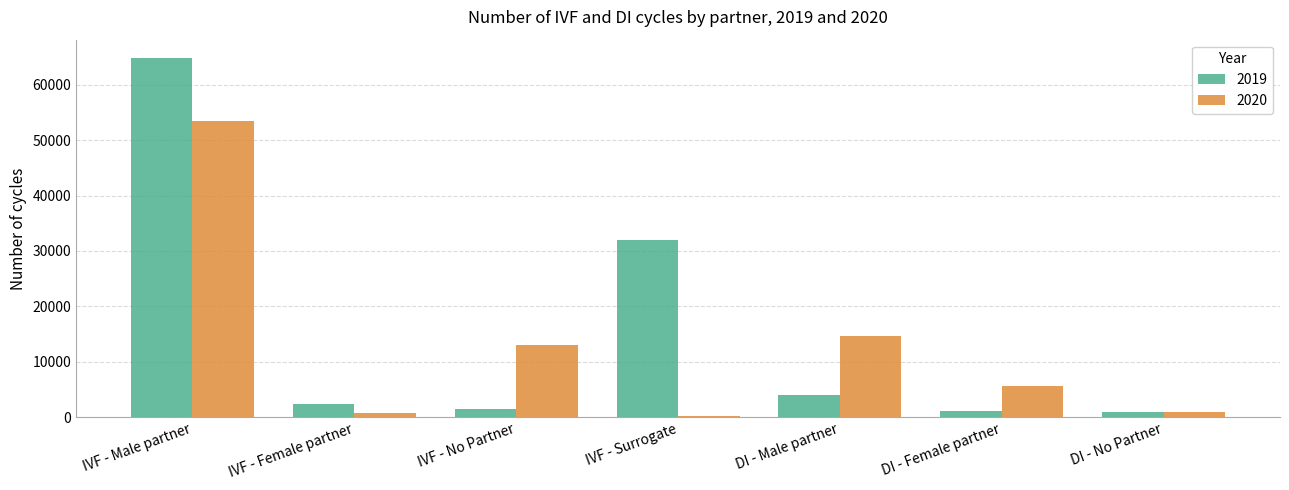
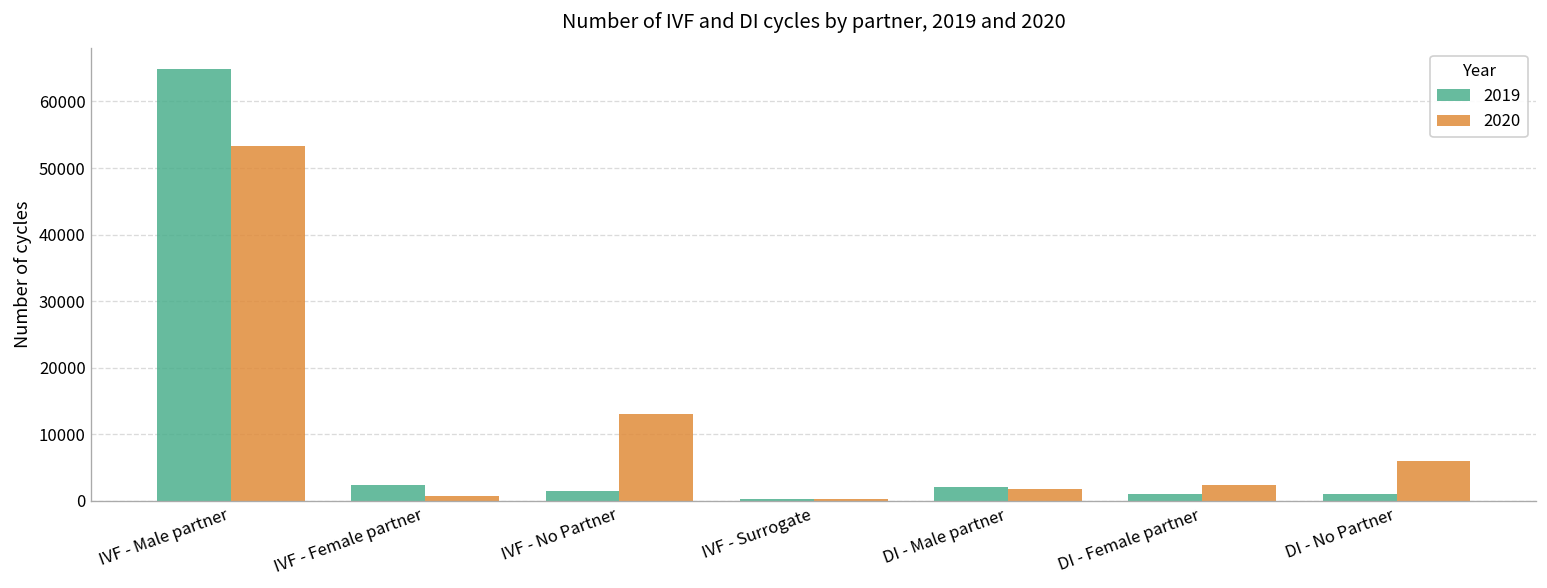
  {
    "2019": {
      "IVF - Male partner": 65000,
      "IVF - Female partner": 2000,
      "IVF - No Partner": 1000,
-     "IVF - Surrogate": 32000,
-     "DI - Male partner": 4000,
+     "IVF - Surrogate": 0,
+     "DI - Male partner": 2000,
      "DI - Female partner": 1000,
      "DI - No Partner": 1000
    },
    "2020": {
      "IVF - Male partner": 53000,
      "IVF - Female partner": 1000,
      "IVF - No Partner": 13000,
-     "DI - Male partner": 15000,
-     "DI - Female partner": 6000,
-     "DI - No Partner": 1000
+     "DI - Male partner": 2000,
+     "DI - Female partner": 2000,
+     "DI - No Partner": 6000
    }
  }
